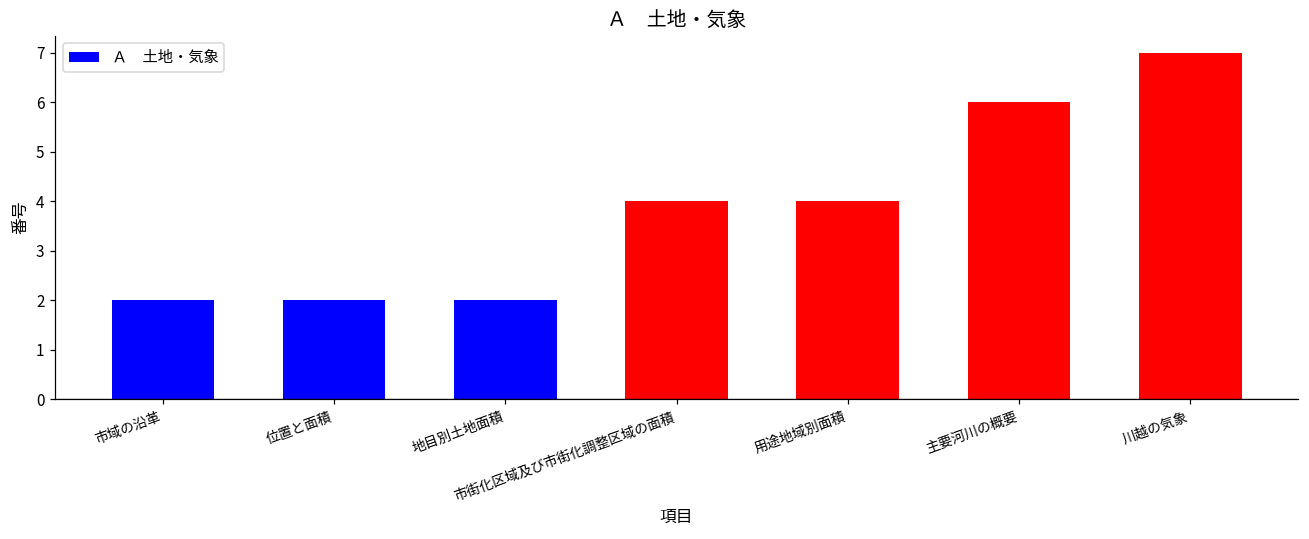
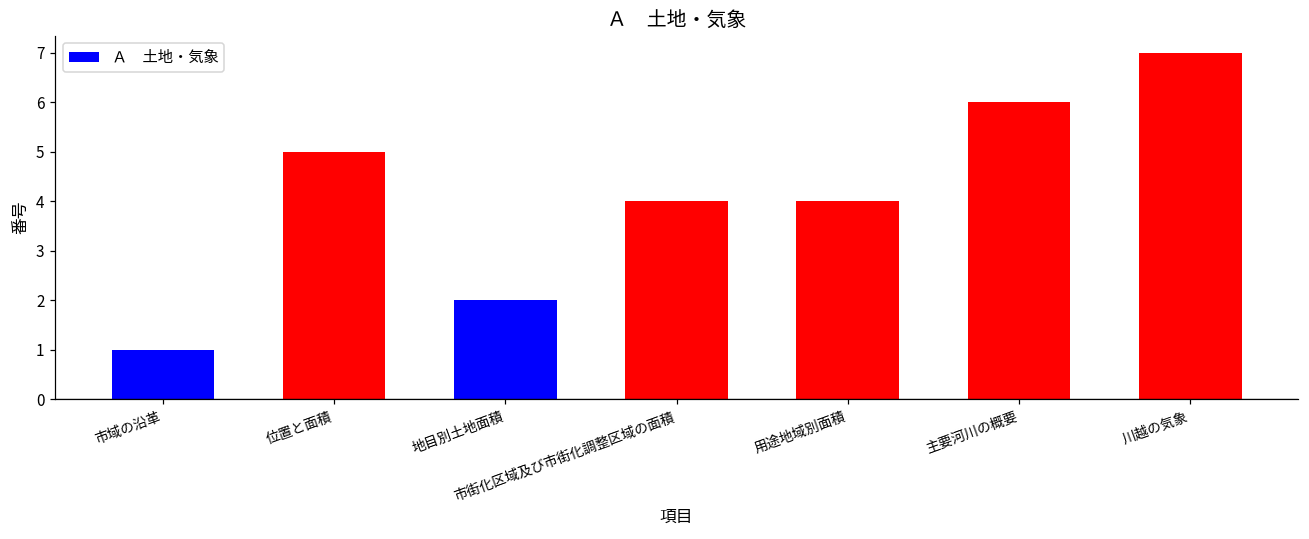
  {
-   "市域の沿革": 2,
-   "位置と面積": 2,
+   "市域の沿革": 1,
+   "位置と面積": 5,
    "地目別土地面積": 2,
    "市街化区域及び市街化調整区域の面積": 4,
    "用途地域別面積": 4,
    "主要河川の概要": 6,
    "川越の気象": 7
  }
